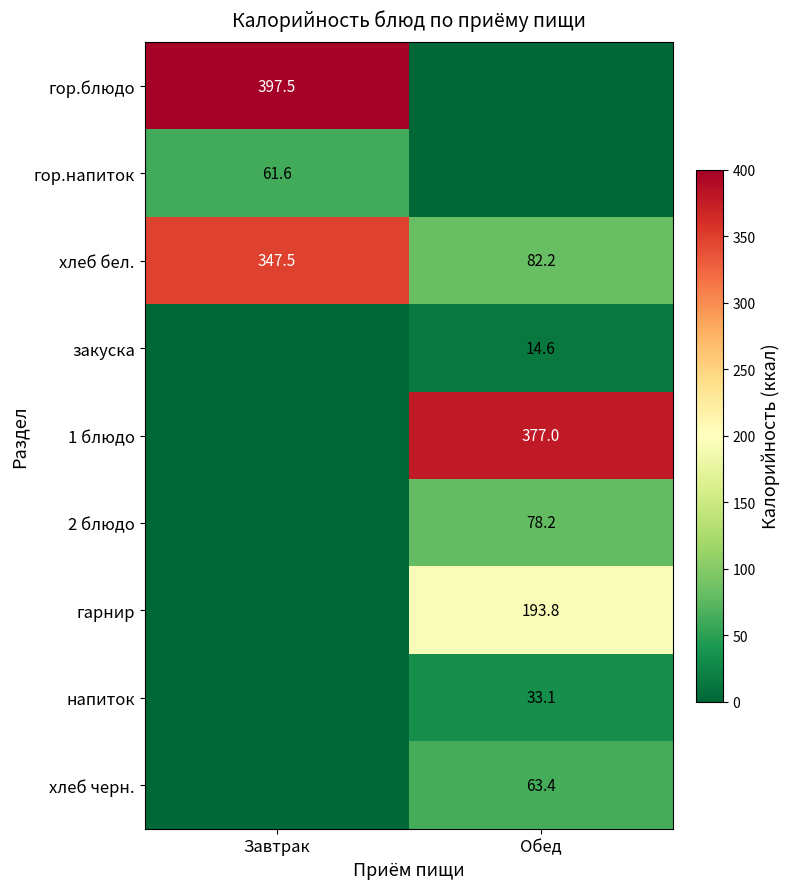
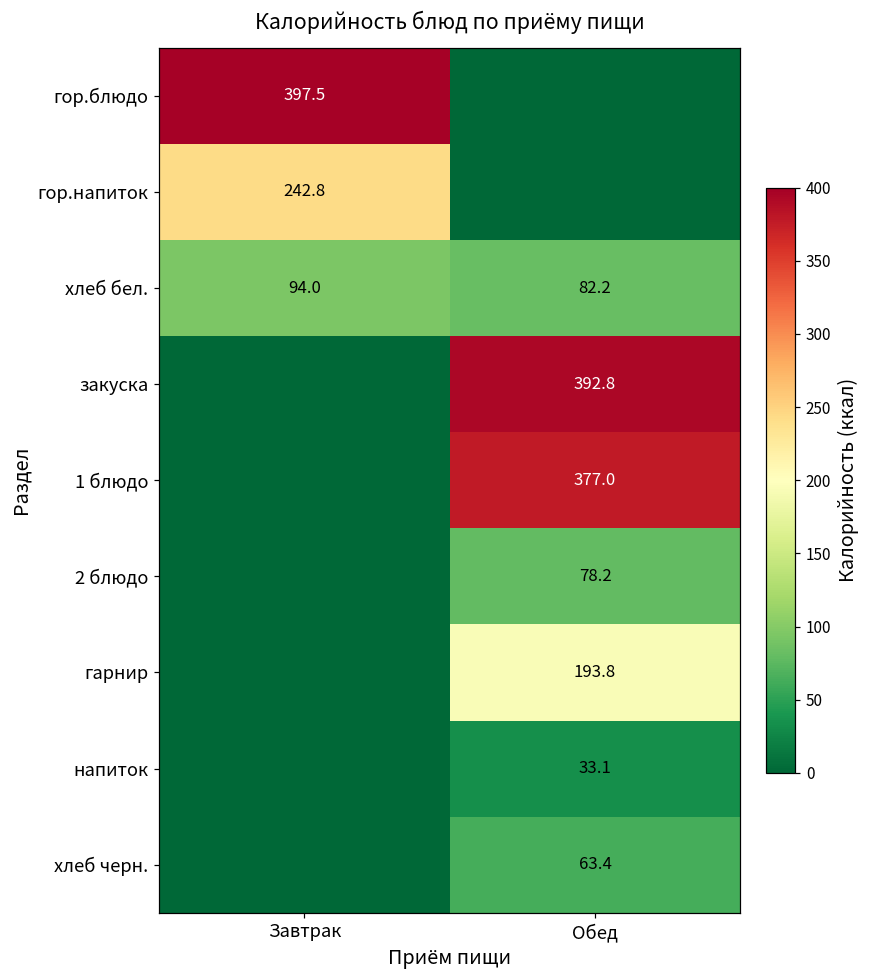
  {
    "гор.блюдо": {
      "Завтрак": 397.5
    },
    "гор.напиток": {
-     "Завтрак": 61.6
+     "Завтрак": 242.8
    },
    "хлеб бел.": {
-     "Завтрак": 347.5,
+     "Завтрак": 94.0,
      "Обед": 82.2
    },
    "закуска": {
-     "Обед": 14.6
+     "Обед": 392.8
    },
    "1 блюдо": {
      "Обед": 377.0
    },
    "2 блюдо": {
      "Обед": 78.2
    },
    "гарнир": {
      "Обед": 193.8
    },
    "напиток": {
      "Обед": 33.1
    },
    "хлеб черн.": {
      "Обед": 63.4
    }
  }
